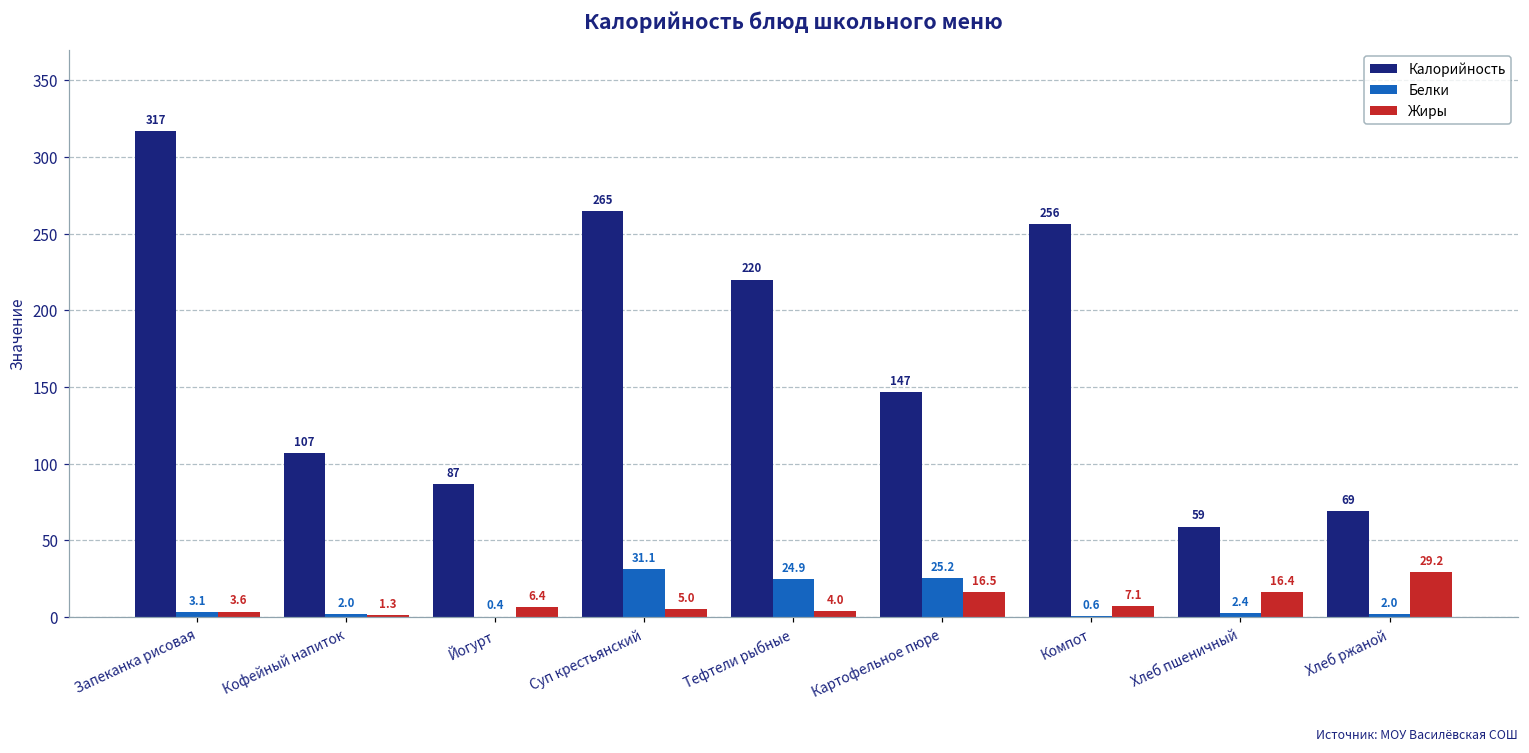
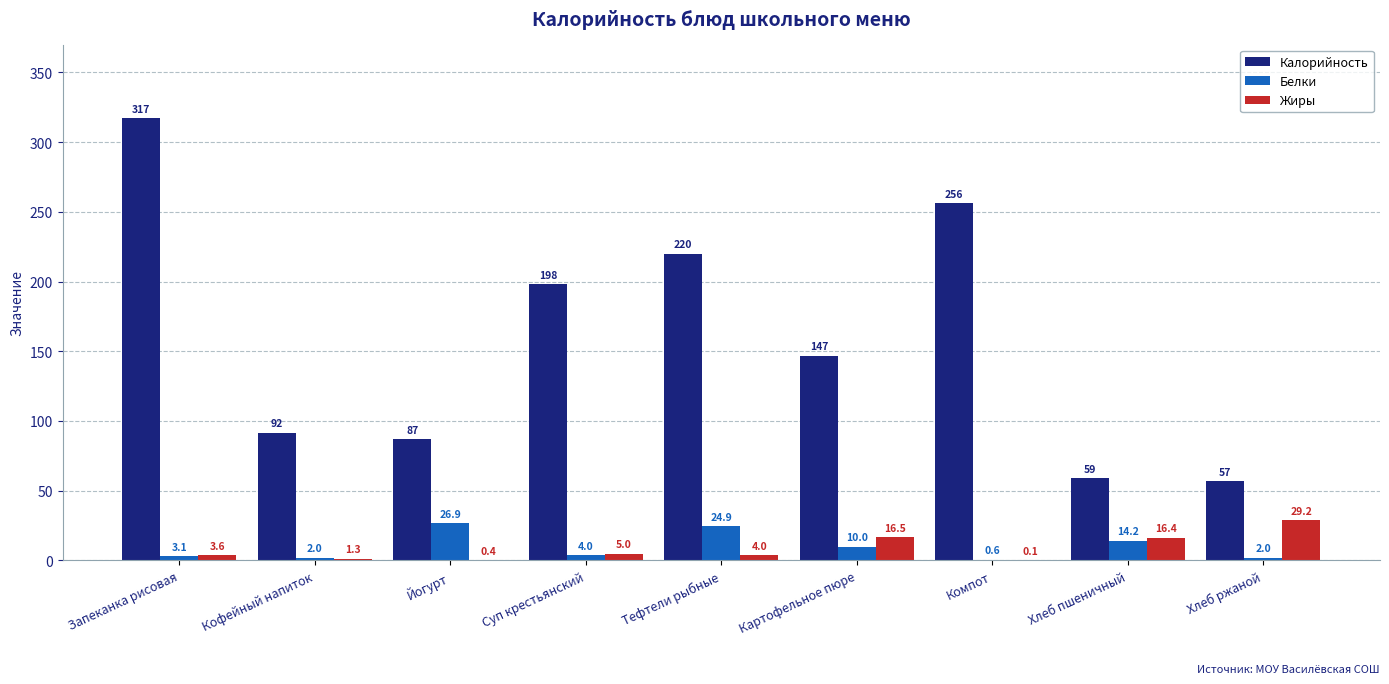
  {
    "Калорийность": {
      "Запеканка рисовая": 317,
-     "Кофейный напиток": 107,
+     "Кофейный напиток": 92,
      "Йогурт": 87,
-     "Суп крестьянский": 265,
+     "Суп крестьянский": 198,
      "Тефтели рыбные": 220,
      "Картофельное пюре": 147,
      "Компот": 256,
      "Хлеб пшеничный": 59,
-     "Хлеб ржаной": 69
+     "Хлеб ржаной": 57
    },
    "Белки": {
      "Запеканка рисовая": 3.1,
      "Кофейный напиток": 2.0,
-     "Йогурт": 0.4,
-     "Суп крестьянский": 31.1,
+     "Йогурт": 26.9,
+     "Суп крестьянский": 4.0,
      "Тефтели рыбные": 24.9,
-     "Картофельное пюре": 25.2,
+     "Картофельное пюре": 10.0,
      "Компот": 0.6,
-     "Хлеб пшеничный": 2.4,
+     "Хлеб пшеничный": 14.2,
      "Хлеб ржаной": 2.0
    },
    "Жиры": {
      "Запеканка рисовая": 3.6,
      "Кофейный напиток": 1.3,
-     "Йогурт": 6.4,
+     "Йогурт": 0.4,
      "Суп крестьянский": 5.0,
      "Тефтели рыбные": 4.0,
      "Картофельное пюре": 16.5,
-     "Компот": 7.1,
+     "Компот": 0.1,
      "Хлеб пшеничный": 16.4,
      "Хлеб ржаной": 29.2
    }
  }
